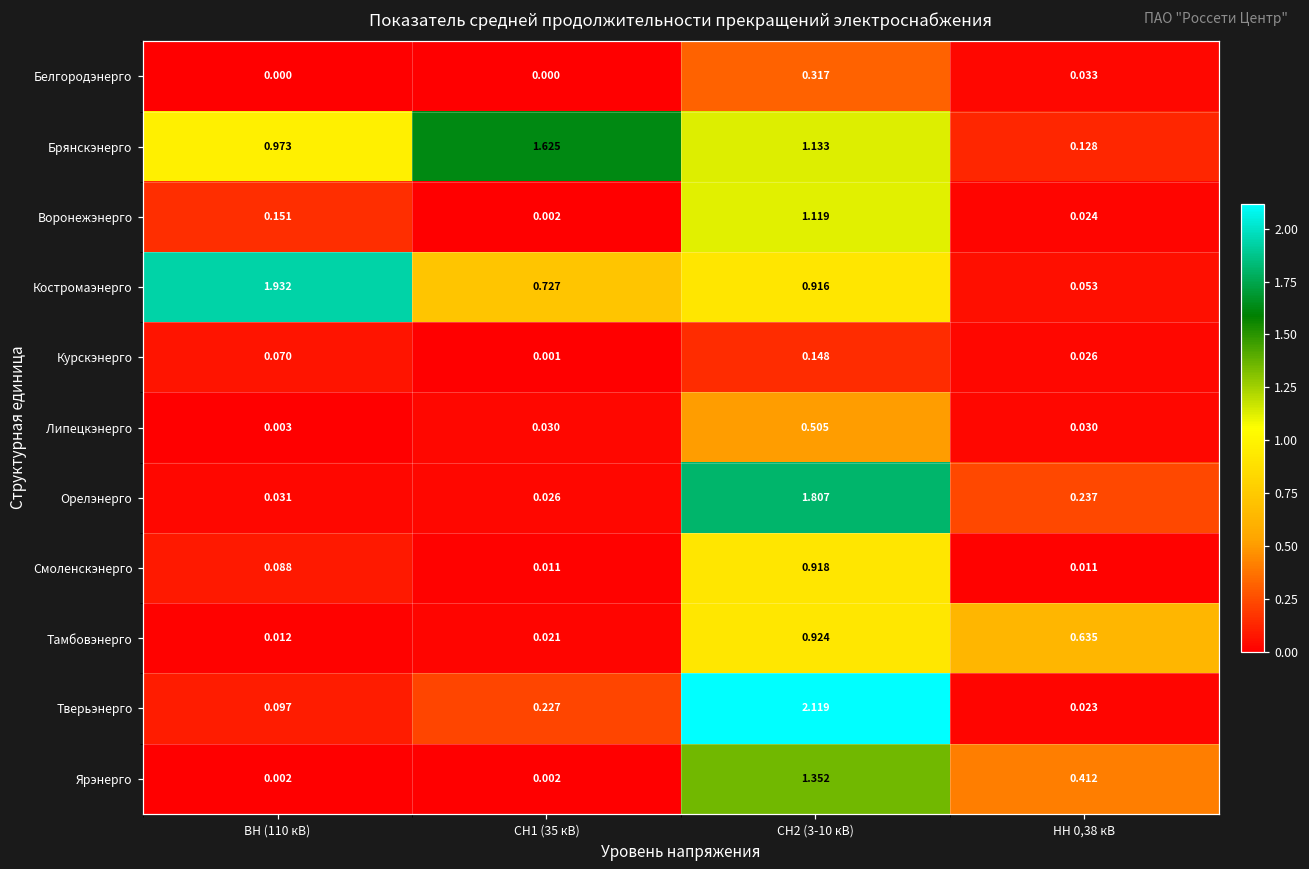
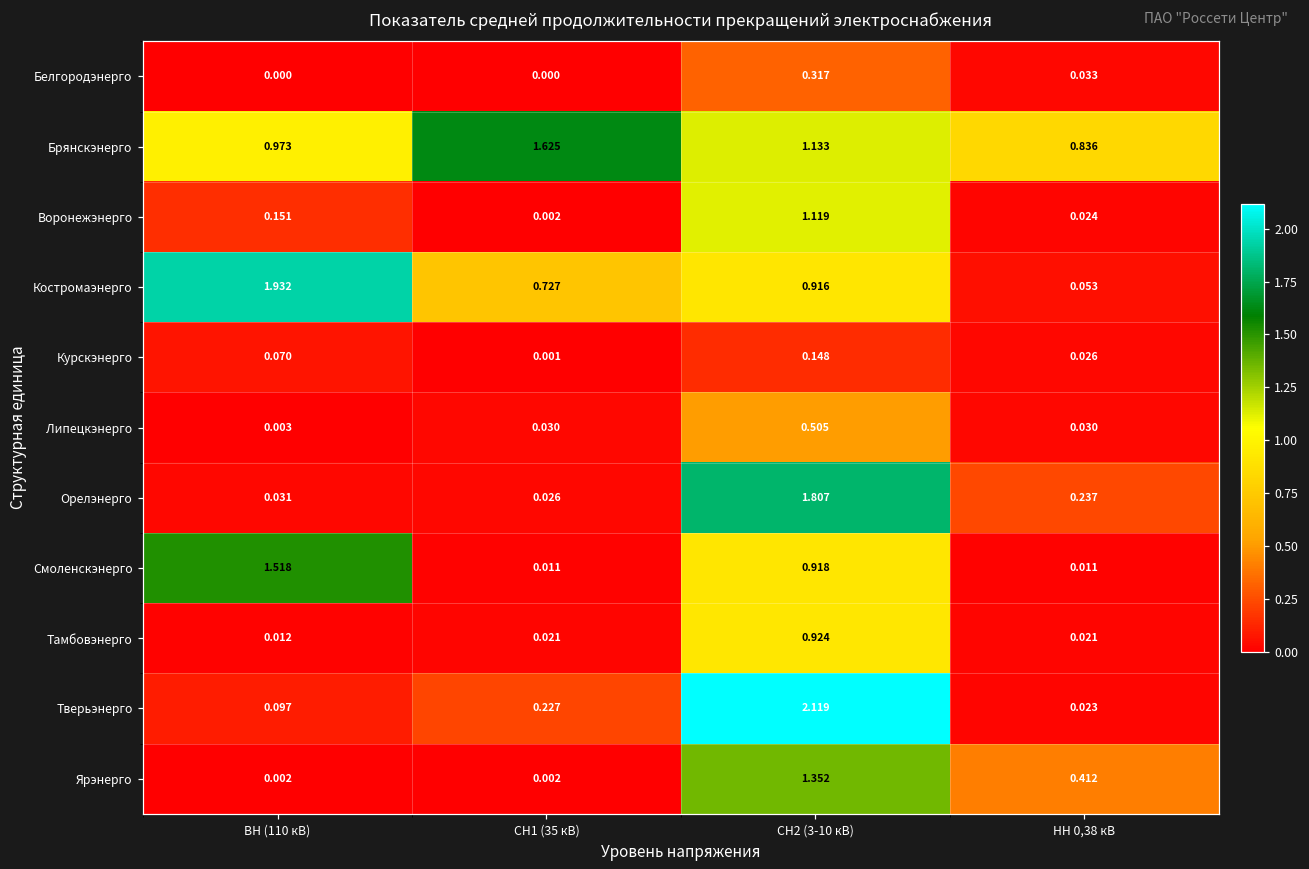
  {
    "Белгородэнерго": {
      "ВН (110 кВ)": 0.000,
      "СН1 (35 кВ)": 0.000,
      "СН2 (3-10 кВ)": 0.317,
      "НН 0,38 кВ": 0.033
    },
    "Брянскэнерго": {
      "ВН (110 кВ)": 0.973,
      "СН1 (35 кВ)": 1.625,
      "СН2 (3-10 кВ)": 1.133,
-     "НН 0,38 кВ": 0.128
+     "НН 0,38 кВ": 0.836
    },
    "Воронежэнерго": {
      "ВН (110 кВ)": 0.151,
      "СН1 (35 кВ)": 0.002,
      "СН2 (3-10 кВ)": 1.119,
      "НН 0,38 кВ": 0.024
    },
    "Костромаэнерго": {
      "ВН (110 кВ)": 1.932,
      "СН1 (35 кВ)": 0.727,
      "СН2 (3-10 кВ)": 0.916,
      "НН 0,38 кВ": 0.053
    },
    "Курскэнерго": {
      "ВН (110 кВ)": 0.070,
      "СН1 (35 кВ)": 0.001,
      "СН2 (3-10 кВ)": 0.148,
      "НН 0,38 кВ": 0.026
    },
    "Липецкэнерго": {
      "ВН (110 кВ)": 0.003,
      "СН1 (35 кВ)": 0.030,
      "СН2 (3-10 кВ)": 0.505,
      "НН 0,38 кВ": 0.030
    },
    "Орелэнерго": {
      "ВН (110 кВ)": 0.031,
      "СН1 (35 кВ)": 0.026,
      "СН2 (3-10 кВ)": 1.807,
      "НН 0,38 кВ": 0.237
    },
    "Смоленскэнерго": {
-     "ВН (110 кВ)": 0.088,
+     "ВН (110 кВ)": 1.518,
      "СН1 (35 кВ)": 0.011,
      "СН2 (3-10 кВ)": 0.918,
      "НН 0,38 кВ": 0.011
    },
    "Тамбовэнерго": {
      "ВН (110 кВ)": 0.012,
      "СН1 (35 кВ)": 0.021,
      "СН2 (3-10 кВ)": 0.924,
-     "НН 0,38 кВ": 0.635
+     "НН 0,38 кВ": 0.021
    },
    "Тверьэнерго": {
      "ВН (110 кВ)": 0.097,
      "СН1 (35 кВ)": 0.227,
      "СН2 (3-10 кВ)": 2.119,
      "НН 0,38 кВ": 0.023
    },
    "Ярэнерго": {
      "ВН (110 кВ)": 0.002,
      "СН1 (35 кВ)": 0.002,
      "СН2 (3-10 кВ)": 1.352,
      "НН 0,38 кВ": 0.412
    }
  }
